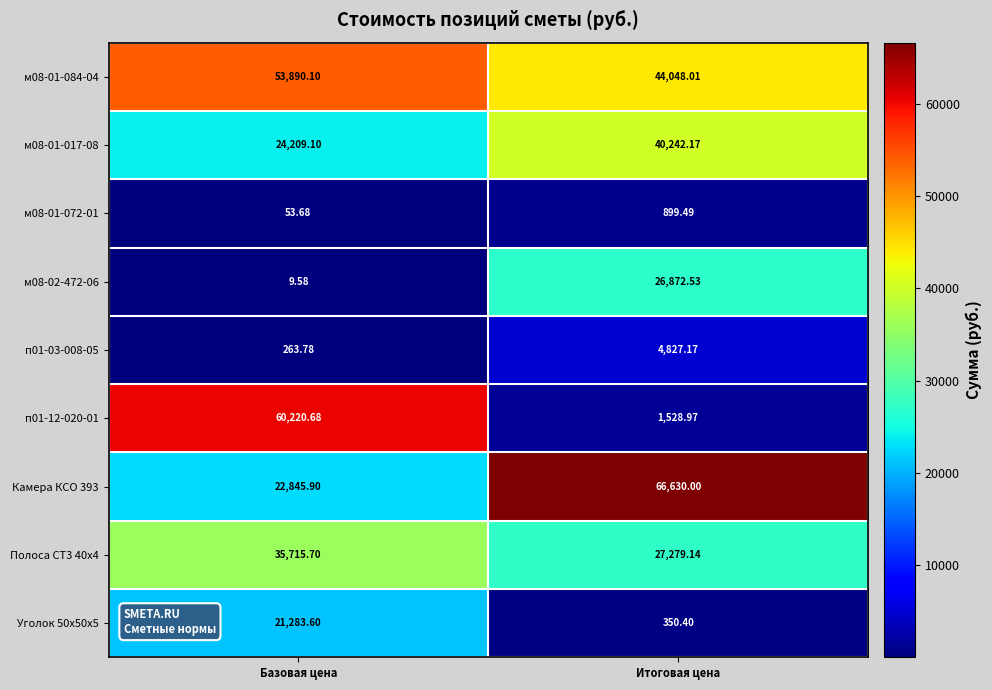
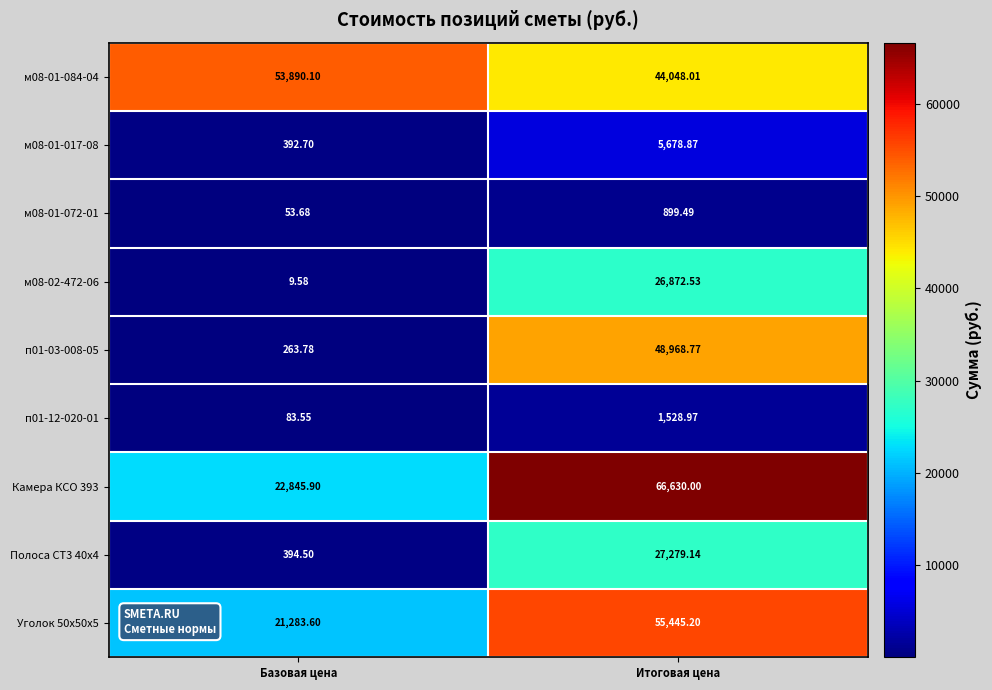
  {
    "м08-01-084-04": {
      "Базовая цена": "53,890.10",
      "Итоговая цена": "44,048.01"
    },
    "м08-01-017-08": {
-     "Базовая цена": "24,209.10",
-     "Итоговая цена": "40,242.17"
+     "Базовая цена": "392.70",
+     "Итоговая цена": "5,678.87"
    },
    "м08-01-072-01": {
      "Базовая цена": "53.68",
      "Итоговая цена": "899.49"
    },
    "м08-02-472-06": {
      "Базовая цена": "9.58",
      "Итоговая цена": "26,872.53"
    },
    "п01-03-008-05": {
      "Базовая цена": "263.78",
-     "Итоговая цена": "4,827.17"
+     "Итоговая цена": "48,968.77"
    },
    "п01-12-020-01": {
-     "Базовая цена": "60,220.68",
+     "Базовая цена": "83.55",
      "Итоговая цена": "1,528.97"
    },
    "Камера КСО 393": {
      "Базовая цена": "22,845.90",
      "Итоговая цена": "66,630.00"
    },
    "Полоса СТ3 40х4": {
-     "Базовая цена": "35,715.70",
+     "Базовая цена": "394.50",
      "Итоговая цена": "27,279.14"
    },
    "Уголок 50х50х5": {
      "Базовая цена": "21,283.60",
-     "Итоговая цена": "350.40"
+     "Итоговая цена": "55,445.20"
    }
  }
